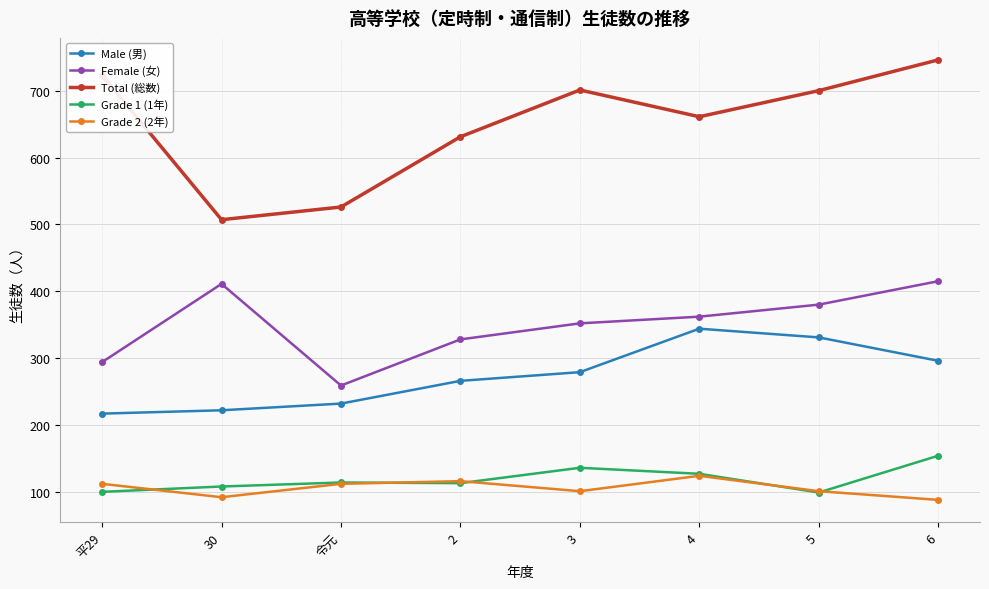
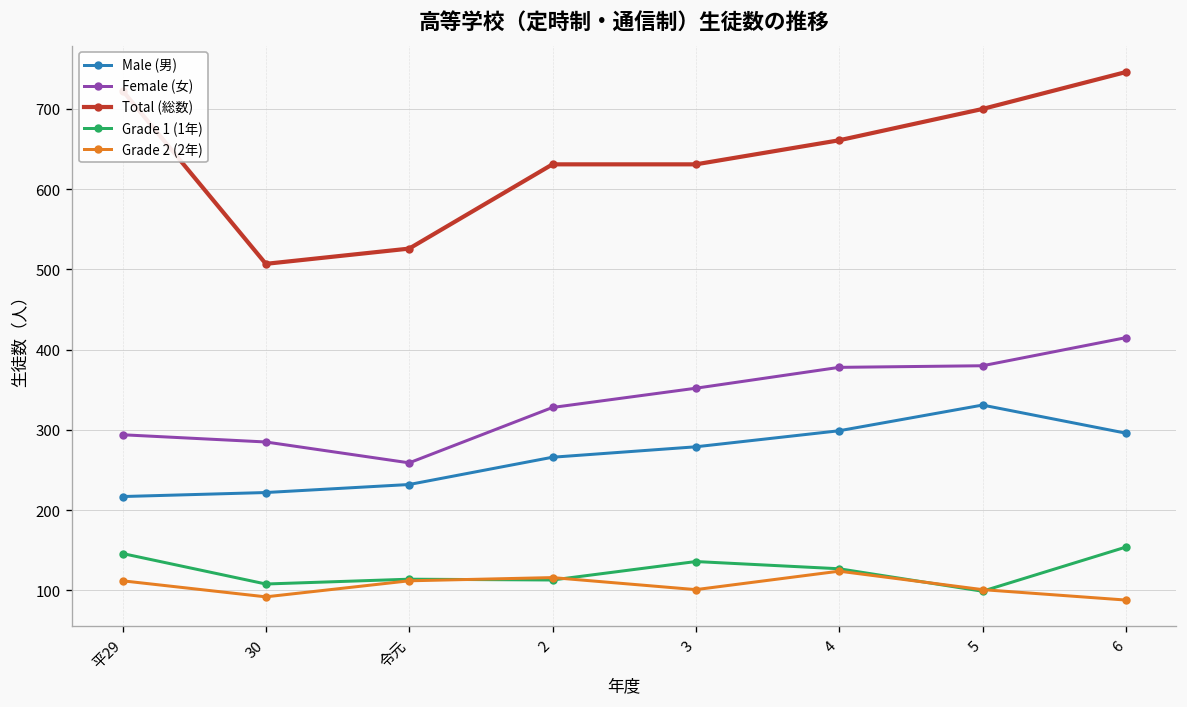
  {
    "Male (男)": {
      "平29": 220,
      "30": 220,
      "令元": 230,
      "2": 270,
      "3": 280,
-     "4": 340,
+     "4": 300,
      "5": 330,
      "6": 300
    },
    "Female (女)": {
      "平29": 290,
-     "30": 410,
+     "30": 290,
      "令元": 260,
      "2": 330,
      "3": 350,
-     "4": 360,
+     "4": 380,
      "5": 380,
      "6": 420
    },
    "Total (総数)": {
      "30": 510,
      "令元": 530,
      "2": 630,
-     "3": 700,
+     "3": 630,
      "4": 660,
      "5": 700,
      "6": 750
    },
    "Grade 1 (1年)": {
-     "平29": 100,
+     "平29": 150,
      "30": 110,
      "3": 140,
      "6": 150
    },
    "Grade 2 (2年)": {
      "平29": 110,
      "30": 90,
      "3": 100,
      "6": 90
    }
  }
